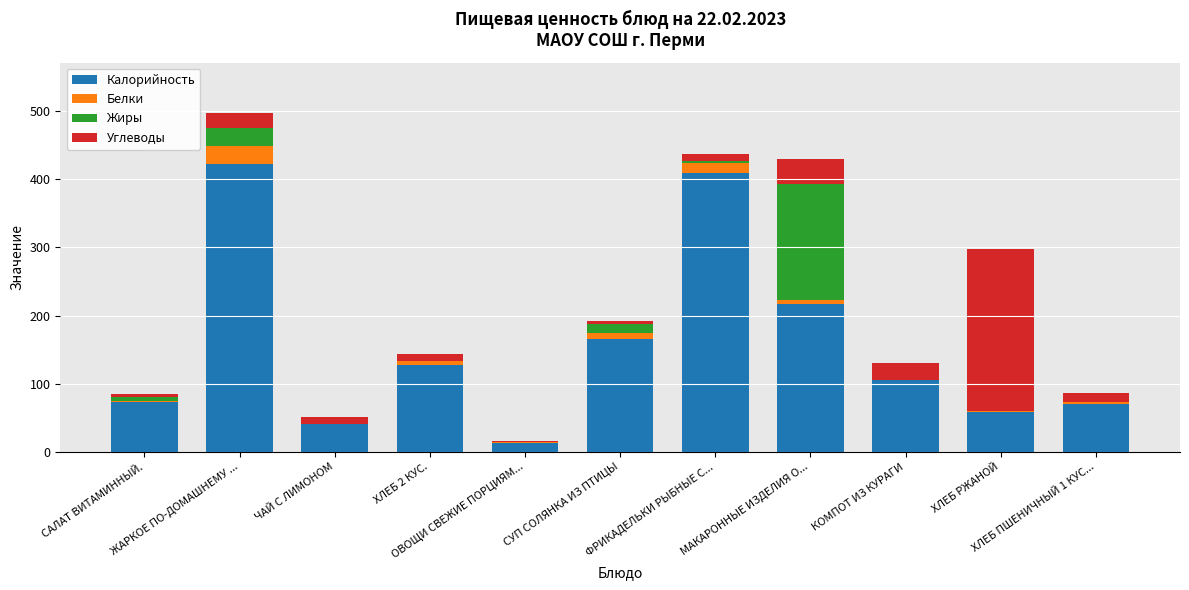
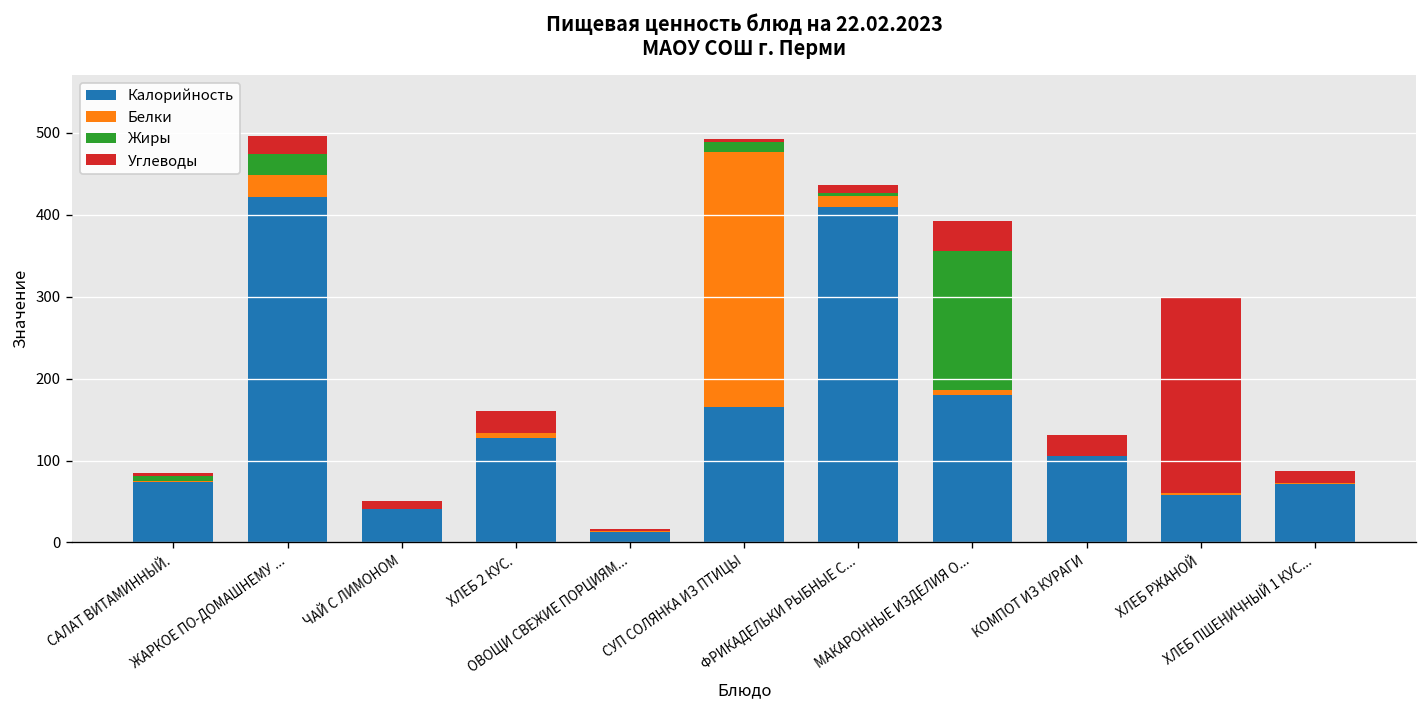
  {
    "Калорийность": {
      "САЛАТ ВИТАМИННЫЙ.": 70,
      "ЖАРКОЕ ПО-ДОМАШНЕМУ ...": 420,
      "ЧАЙ С ЛИМОНОМ": 40,
      "ХЛЕБ 2 КУС.": 130,
      "ОВОЩИ СВЕЖИЕ ПОРЦИЯМ...": 10,
      "СУП СОЛЯНКА ИЗ ПТИЦЫ": 170,
      "ФРИКАДЕЛЬКИ РЫБНЫЕ С...": 410,
-     "МАКАРОННЫЕ ИЗДЕЛИЯ О...": 220,
+     "МАКАРОННЫЕ ИЗДЕЛИЯ О...": 180,
      "КОМПОТ ИЗ КУРАГИ": 110,
      "ХЛЕБ РЖАНОЙ": 60,
      "ХЛЕБ ПШЕНИЧНЫЙ 1 КУС...": 70
    },
    "Белки": {
      "ЖАРКОЕ ПО-ДОМАШНЕМУ ...": 30,
      "ЧАЙ С ЛИМОНОМ": 0,
      "ХЛЕБ 2 КУС.": 10,
-     "СУП СОЛЯНКА ИЗ ПТИЦЫ": 10,
+     "СУП СОЛЯНКА ИЗ ПТИЦЫ": 310,
      "ФРИКАДЕЛЬКИ РЫБНЫЕ С...": 10,
      "МАКАРОННЫЕ ИЗДЕЛИЯ О...": 10
    },
    "Жиры": {
      "САЛАТ ВИТАМИННЫЙ.": 10,
      "ЖАРКОЕ ПО-ДОМАШНЕМУ ...": 30,
      "ЧАЙ С ЛИМОНОМ": 0,
      "ОВОЩИ СВЕЖИЕ ПОРЦИЯМ...": 0,
      "СУП СОЛЯНКА ИЗ ПТИЦЫ": 10,
      "ФРИКАДЕЛЬКИ РЫБНЫЕ С...": 0,
      "МАКАРОННЫЕ ИЗДЕЛИЯ О...": 170,
      "КОМПОТ ИЗ КУРАГИ": 0,
      "ХЛЕБ РЖАНОЙ": 0,
      "ХЛЕБ ПШЕНИЧНЫЙ 1 КУС...": 0
    },
    "Углеводы": {
      "САЛАТ ВИТАМИННЫЙ.": 0,
      "ЖАРКОЕ ПО-ДОМАШНЕМУ ...": 20,
      "ЧАЙ С ЛИМОНОМ": 10,
-     "ХЛЕБ 2 КУС.": 10,
+     "ХЛЕБ 2 КУС.": 30,
      "СУП СОЛЯНКА ИЗ ПТИЦЫ": 0,
      "ФРИКАДЕЛЬКИ РЫБНЫЕ С...": 10,
      "МАКАРОННЫЕ ИЗДЕЛИЯ О...": 40,
      "КОМПОТ ИЗ КУРАГИ": 30,
      "ХЛЕБ РЖАНОЙ": 240,
      "ХЛЕБ ПШЕНИЧНЫЙ 1 КУС...": 10
    }
  }
